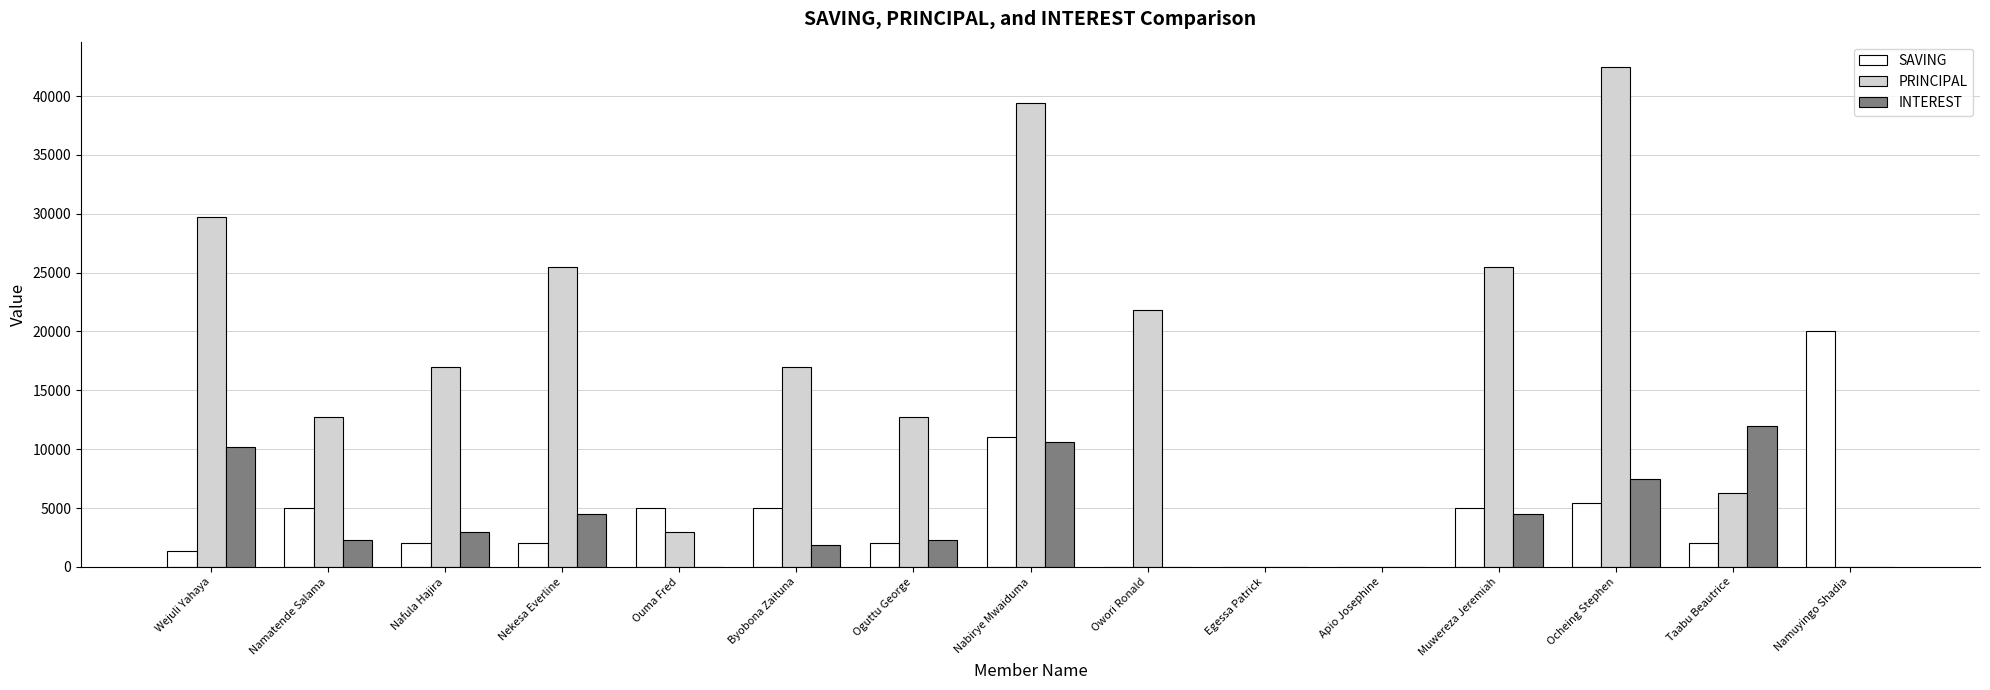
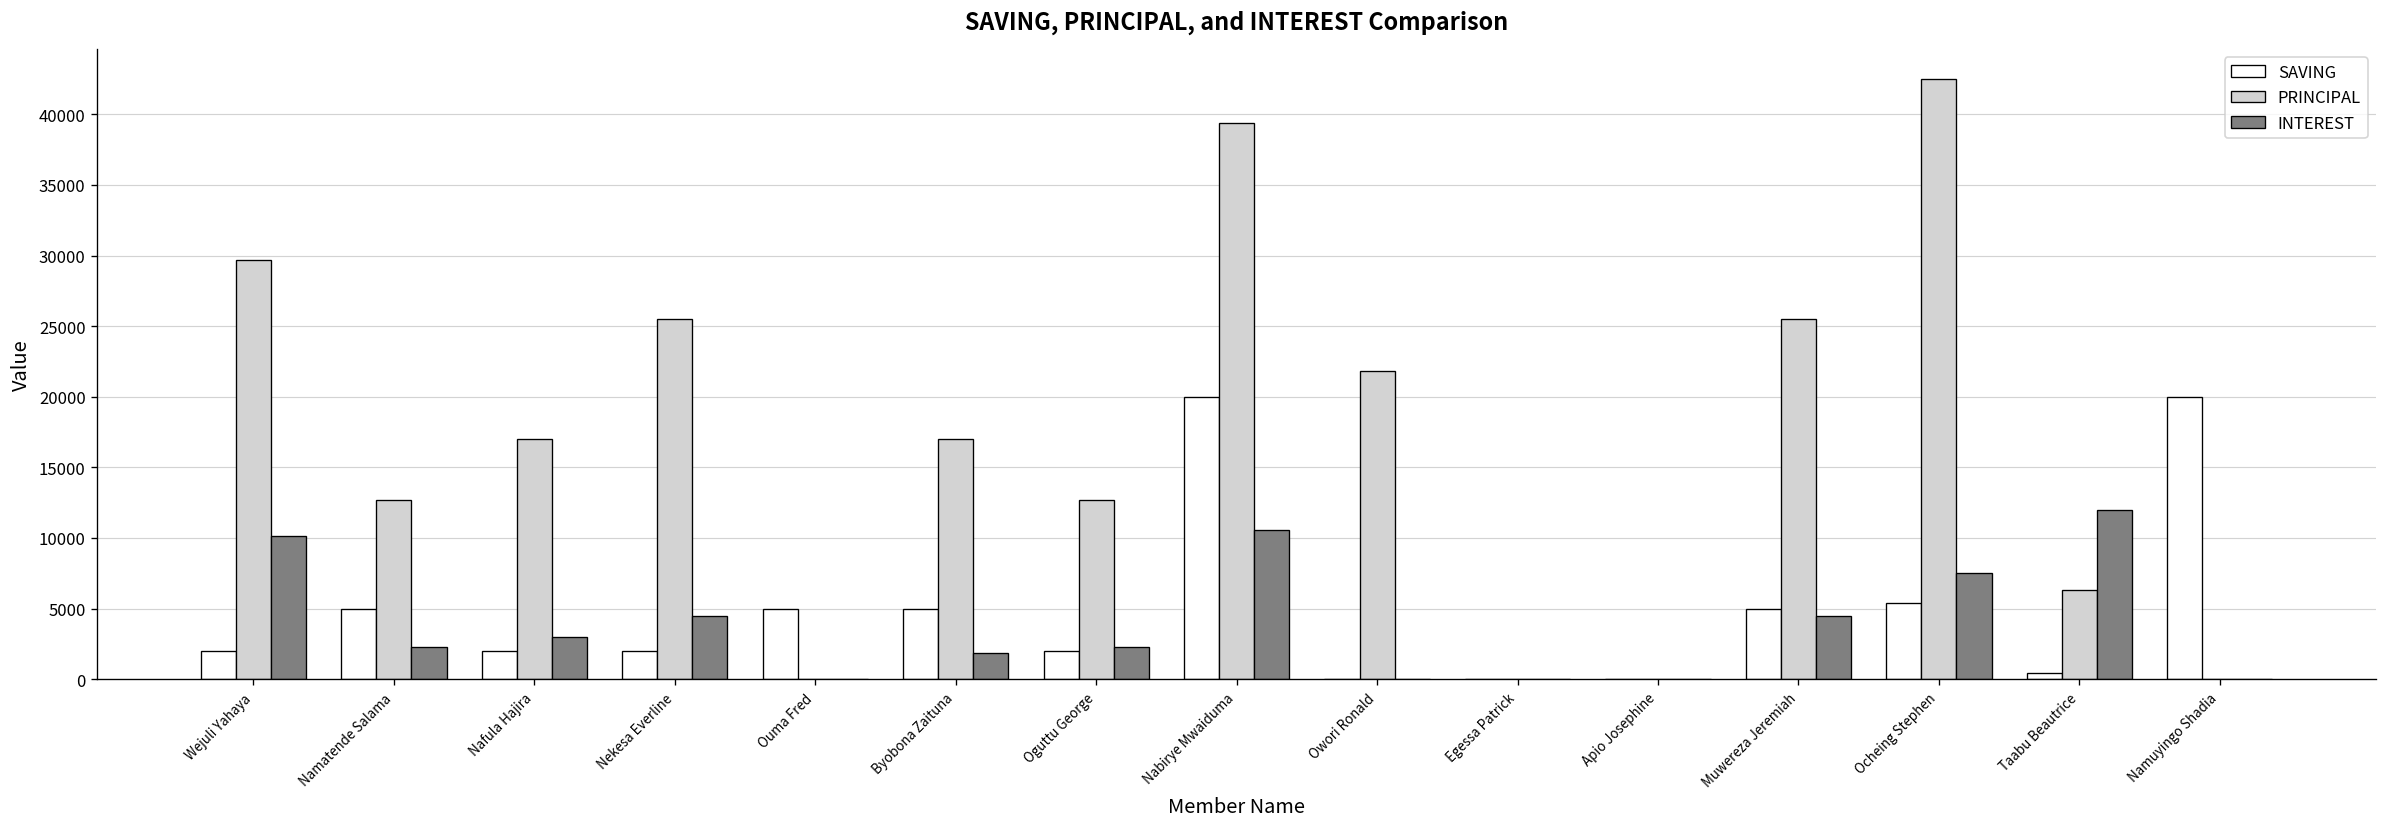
  {
    "SAVING": {
-     "Wejuli Yahaya": 1300,
+     "Wejuli Yahaya": 2000,
      "Namatende Salama": 5000,
      "Nafula Hajira": 2000,
      "Nekesa Everline": 2000,
      "Ouma Fred": 5000,
      "Byobona Zaituna": 5000,
      "Oguttu George": 2000,
-     "Nabirye Mwaiduma": 11100,
+     "Nabirye Mwaiduma": 20000,
      "Owori Ronald": 0,
      "Egessa Patrick": 0,
      "Apio Josephine": 0,
      "Muwereza Jeremiah": 5000,
      "Ocheing Stephen": 5400,
-     "Taabu Beautrice": 2000,
+     "Taabu Beautrice": 500,
      "Namuyingo Shadia": 20000
    },
    "PRINCIPAL": {
      "Wejuli Yahaya": 29700,
      "Namatende Salama": 12700,
      "Nafula Hajira": 17000,
      "Nekesa Everline": 25500,
-     "Ouma Fred": 3000,
+     "Ouma Fred": 0,
      "Byobona Zaituna": 17000,
      "Oguttu George": 12700,
      "Nabirye Mwaiduma": 39400,
      "Owori Ronald": 21800,
      "Egessa Patrick": 0,
      "Apio Josephine": 0,
      "Muwereza Jeremiah": 25500,
      "Ocheing Stephen": 42500,
      "Taabu Beautrice": 6300,
      "Namuyingo Shadia": 0
    },
    "INTEREST": {
      "Wejuli Yahaya": 10200,
      "Namatende Salama": 2300,
      "Nafula Hajira": 3000,
      "Nekesa Everline": 4500,
      "Ouma Fred": 0,
      "Byobona Zaituna": 1900,
      "Oguttu George": 2300,
      "Nabirye Mwaiduma": 10600,
      "Owori Ronald": 0,
      "Egessa Patrick": 0,
      "Apio Josephine": 0,
      "Muwereza Jeremiah": 4500,
      "Ocheing Stephen": 7500,
      "Taabu Beautrice": 12000,
      "Namuyingo Shadia": 0
    }
  }
